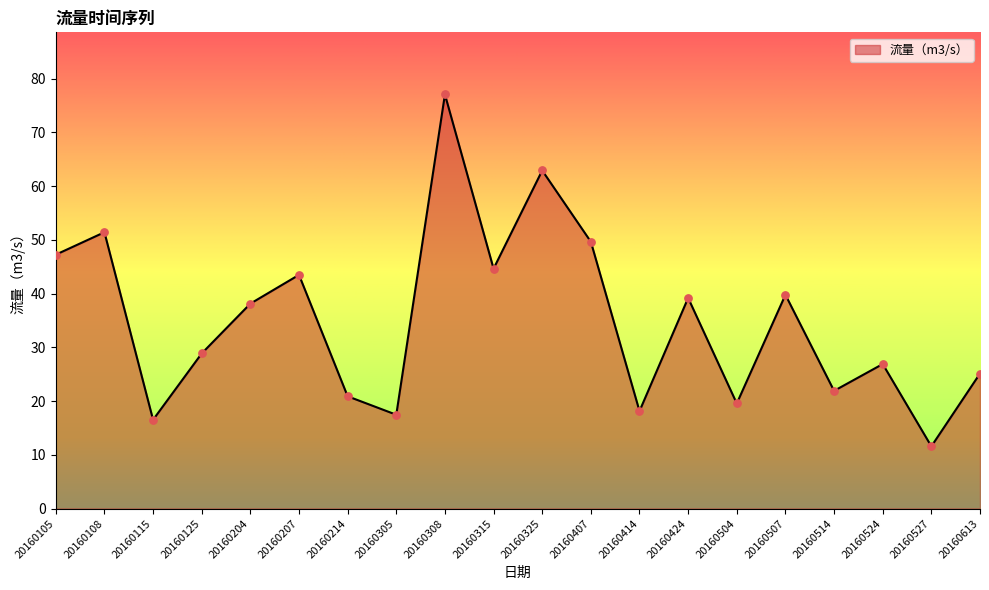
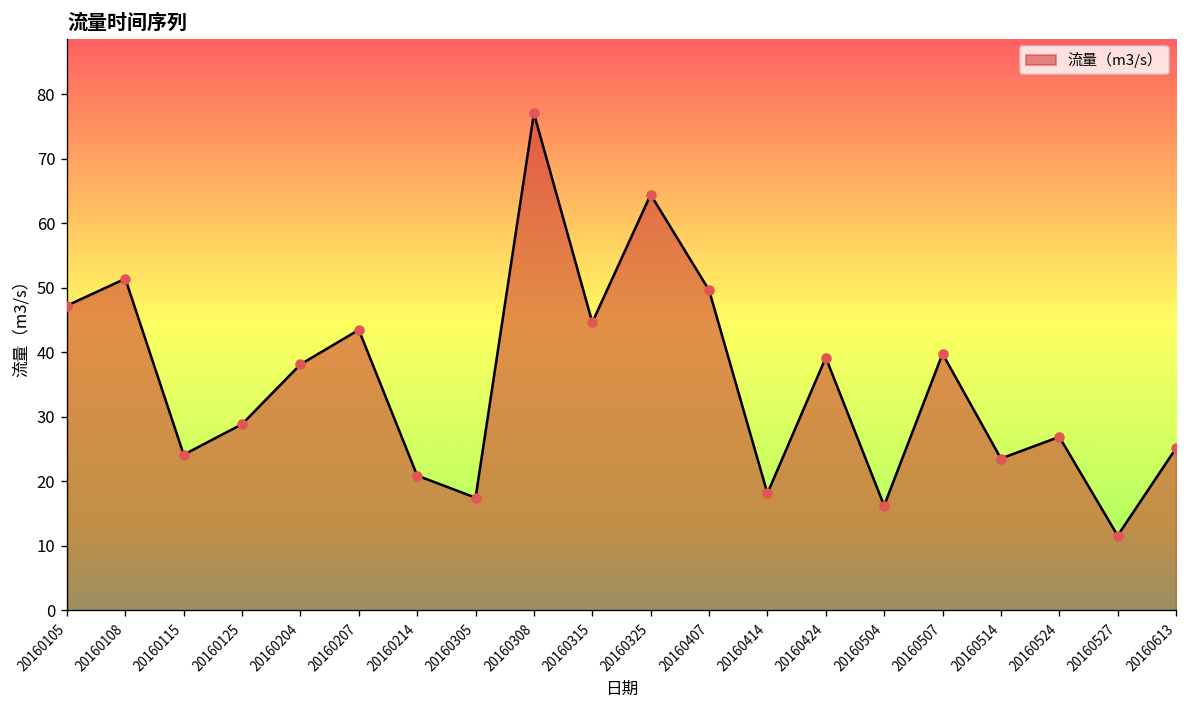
  {
    "20160105": 47,
    "20160108": 51,
-   "20160115": 17,
+   "20160115": 24,
    "20160125": 29,
    "20160204": 38,
    "20160207": 43,
    "20160214": 21,
    "20160305": 17,
    "20160308": 77,
    "20160315": 45,
-   "20160325": 63,
+   "20160325": 64,
    "20160407": 50,
    "20160414": 18,
    "20160424": 39,
-   "20160504": 20,
+   "20160504": 16,
    "20160507": 40,
-   "20160514": 22,
+   "20160514": 24,
    "20160524": 27,
    "20160527": 12,
    "20160613": 25
  }
